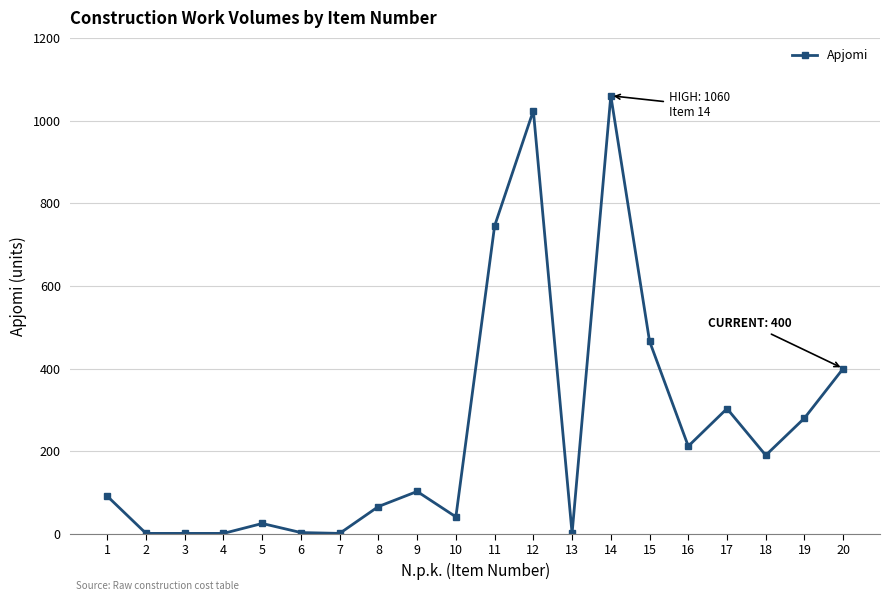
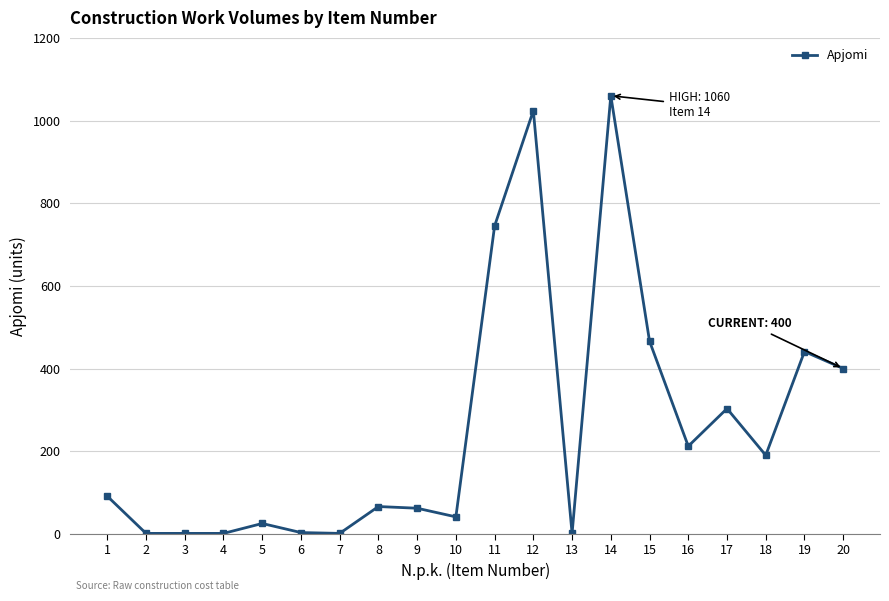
  {
    "1": 90,
    "2": 0,
    "3": 0,
    "4": 0,
    "5": 30,
    "6": 0,
    "7": 0,
    "8": 70,
-   "9": 100,
+   "9": 60,
    "10": 40,
    "11": 750,
    "12": 1020,
    "13": 0,
    "15": 470,
    "16": 210,
    "17": 300,
    "18": 190,
-   "19": 280,
+   "19": 440,
    "20": 400
  }
